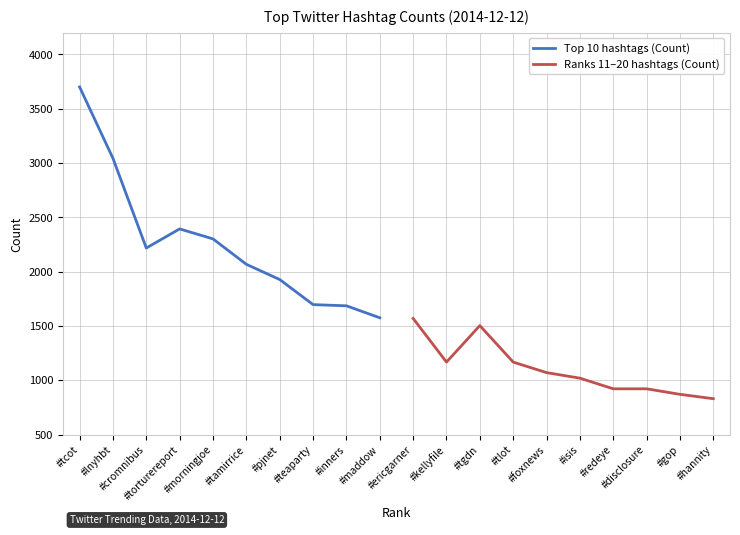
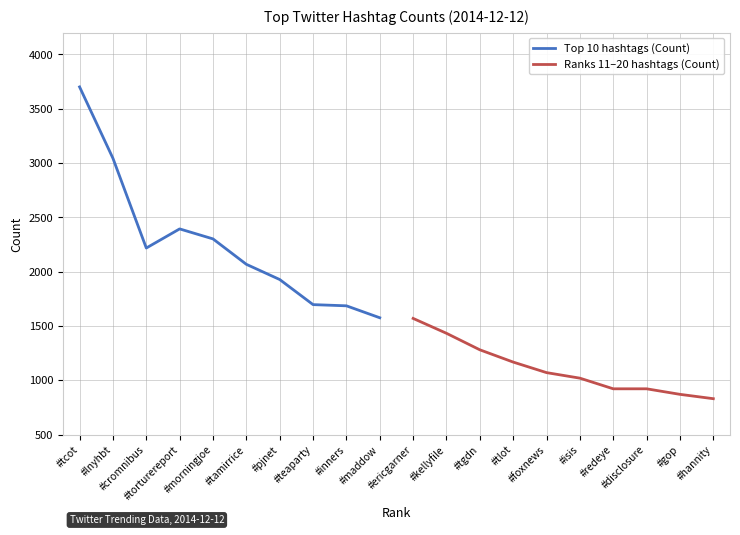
  {
    "Top 10 hashtags (Count)": {
      "#tcot": 3700,
      "#lnyhbt": 3040,
      "#cromnibus": 2220,
      "#torturereport": 2390,
      "#morningjoe": 2300,
      "#tamirrice": 2070,
      "#pjnet": 1930,
      "#teaparty": 1700,
      "#inners": 1690,
      "#maddow": 1580
    },
    "Ranks 11–20 hashtags (Count)": {
      "#ericgarner": 1570,
-     "#kellyfile": 1170,
-     "#tgdn": 1500,
+     "#kellyfile": 1430,
+     "#tgdn": 1280,
      "#tlot": 1170,
      "#foxnews": 1070,
      "#isis": 1020,
      "#redeye": 920,
      "#disclosure": 920,
      "#gop": 870,
      "#hannity": 830
    }
  }
